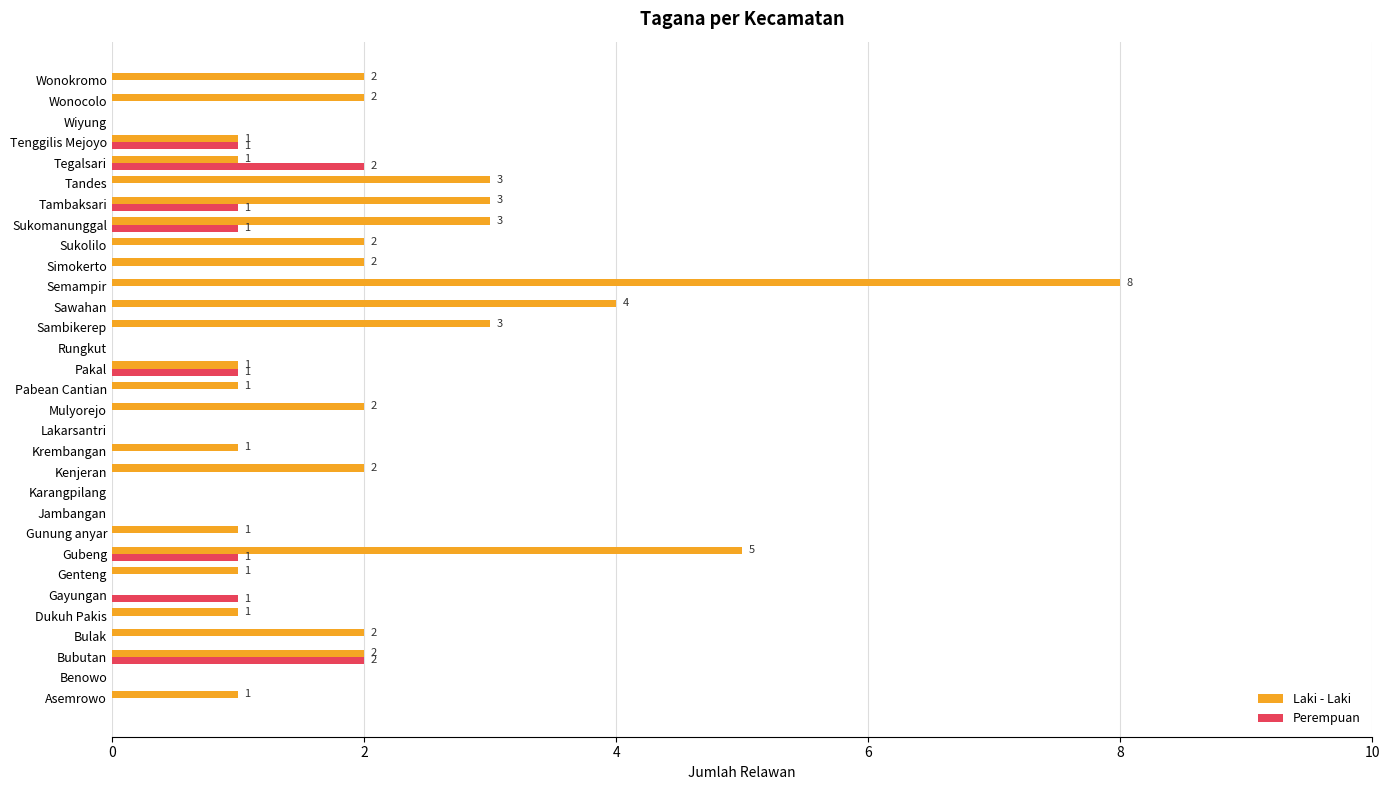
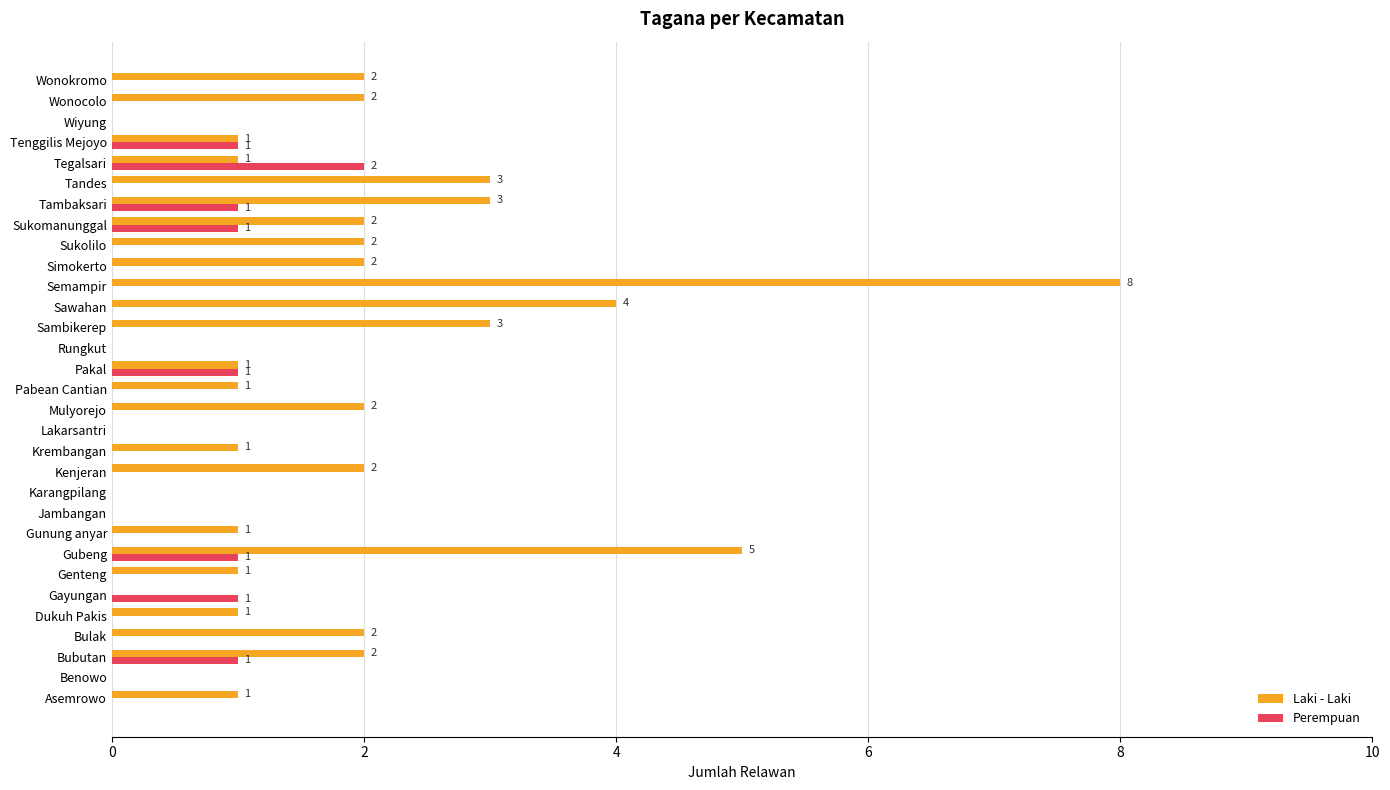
  {
    "Laki - Laki": {
      "Wonokromo": 2,
      "Wonocolo": 2,
      "Tegalsari": 1,
      "Tandes": 3,
      "Tambaksari": 3,
-     "Sukomanunggal": 3,
+     "Sukomanunggal": 2,
      "Sukolilo": 2,
      "Simokerto": 2,
      "Semampir": 8,
      "Sawahan": 4,
      "Sambikerep": 3,
      "Pabean Cantian": 1,
      "Mulyorejo": 2,
      "Krembangan": 1,
      "Kenjeran": 2,
      "Gunung anyar": 1,
      "Gubeng": 5,
      "Genteng": 1,
      "Dukuh Pakis": 1,
      "Bulak": 2,
      "Bubutan": 2,
      "Asemrowo": 1
    },
    "Perempuan": {
      "Tegalsari": 2,
      "Tambaksari": 1,
      "Sukomanunggal": 1,
      "Gubeng": 1,
      "Gayungan": 1,
-     "Bubutan": 2
+     "Bubutan": 1
    }
  }
